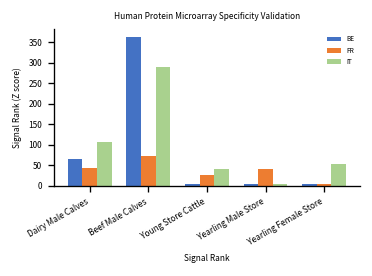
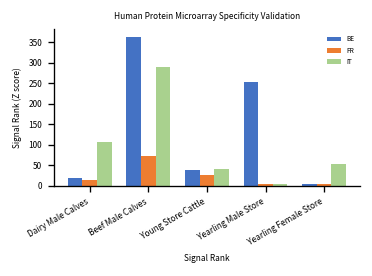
  {
    "BE": {
-     "Dairy Male Calves": 60,
+     "Dairy Male Calves": 20,
      "Beef Male Calves": 360,
-     "Young Store Cattle": 0,
-     "Yearling Male Store": 0
+     "Young Store Cattle": 40,
+     "Yearling Male Store": 250
    },
    "FR": {
-     "Dairy Male Calves": 40,
+     "Dairy Male Calves": 10,
      "Beef Male Calves": 70,
      "Young Store Cattle": 30,
-     "Yearling Male Store": 40
+     "Yearling Male Store": 0
    },
    "IT": {
      "Dairy Male Calves": 110,
      "Beef Male Calves": 290,
      "Young Store Cattle": 40,
      "Yearling Female Store": 50
    }
  }
